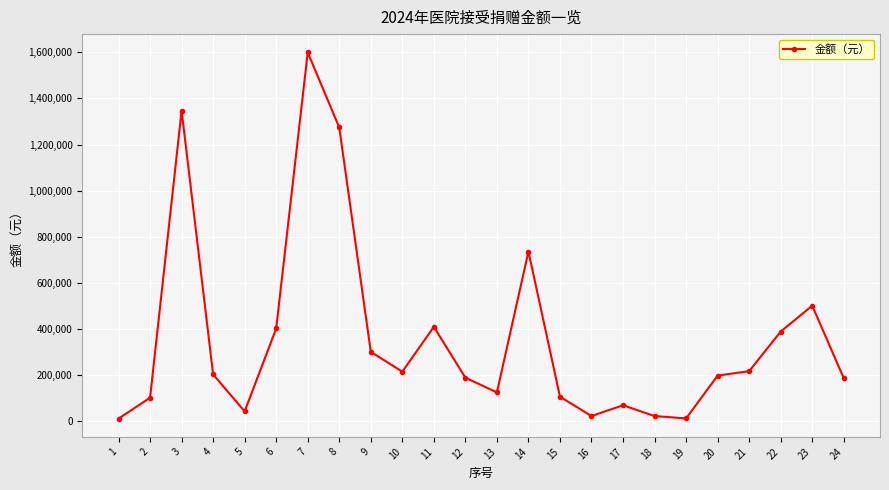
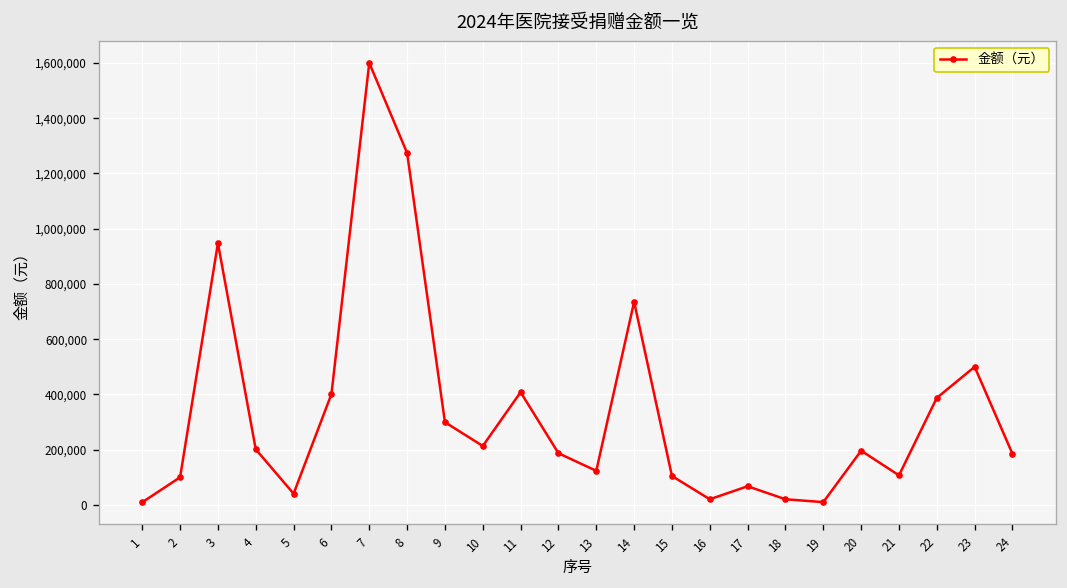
  {
    "1": "10,000",
    "2": "100,000",
-   "3": "1,350,000",
+   "3": "950,000",
    "4": "200,000",
    "5": "40,000",
    "6": "400,000",
    "7": "1,600,000",
    "8": "1,270,000",
    "9": "300,000",
    "10": "210,000",
    "11": "410,000",
    "12": "190,000",
    "13": "120,000",
    "14": "740,000",
    "15": "100,000",
    "16": "20,000",
    "17": "70,000",
    "18": "20,000",
    "19": "10,000",
    "20": "200,000",
-   "21": "220,000",
+   "21": "110,000",
    "22": "390,000",
    "23": "500,000",
    "24": "190,000"
  }
